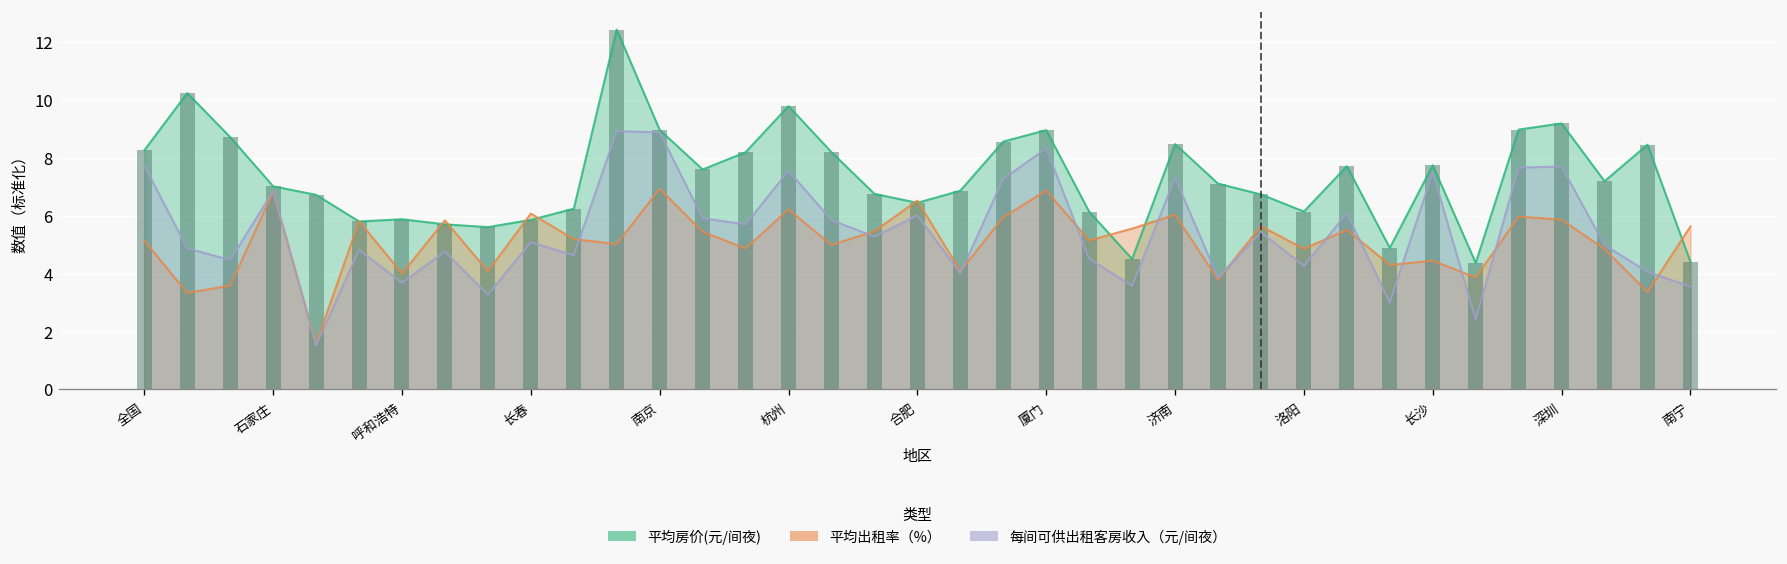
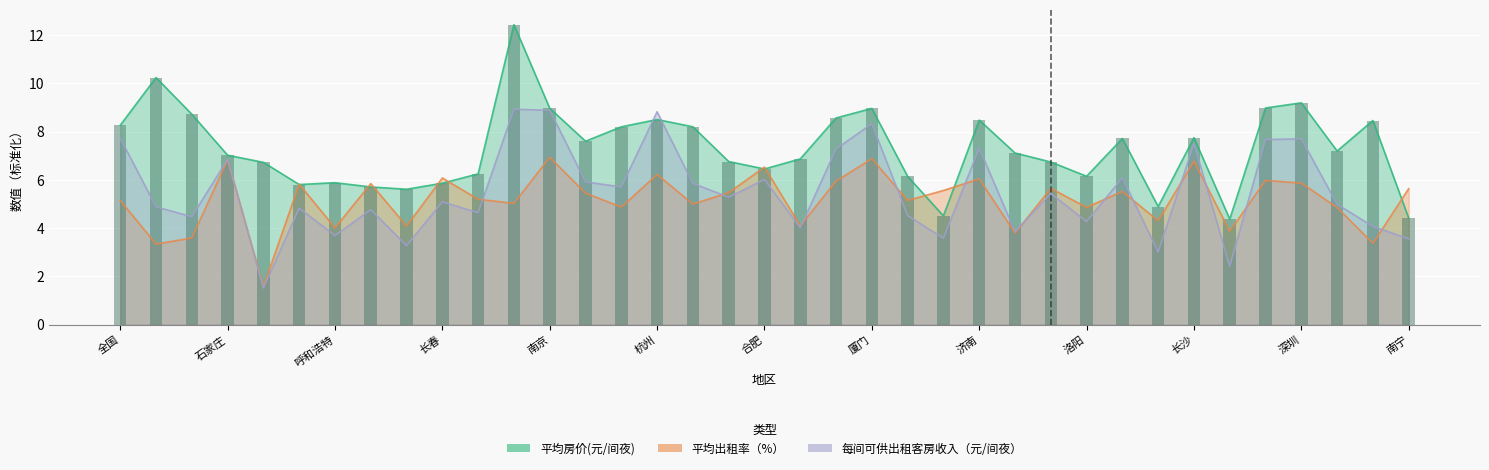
  {
    "平均房价(元/间夜)": {
      "全国": 8.3,
      "石家庄": 7.0,
      "呼和浩特": 5.9,
      "长春": 5.9,
-     "杭州": 9.8,
+     "杭州": 8.5,
      "厦门": 9.0,
      "济南": 8.5,
      "洛阳": 6.1,
      "长沙": 7.7,
      "深圳": 9.2,
      "南宁": 4.4
    },
    "平均出租率（%）": {
      "全国": 5.1,
      "呼和浩特": 4.0,
      "长春": 6.1,
      "南京": 6.9,
      "杭州": 6.2,
      "厦门": 6.9,
      "济南": 6.0,
      "洛阳": 4.9,
-     "长沙": 4.5,
+     "长沙": 6.8,
      "深圳": 5.9,
      "南宁": 5.6
    },
    "每间可供出租客房收入（元/间夜）": {
      "全国": 7.7,
      "呼和浩特": 3.7,
      "长春": 5.1,
-     "杭州": 7.6,
+     "杭州": 8.8,
      "合肥": 6.0,
      "厦门": 8.3,
      "济南": 7.3,
      "洛阳": 4.3,
      "长沙": 7.5,
      "深圳": 7.7,
      "南宁": 3.6
    }
  }
